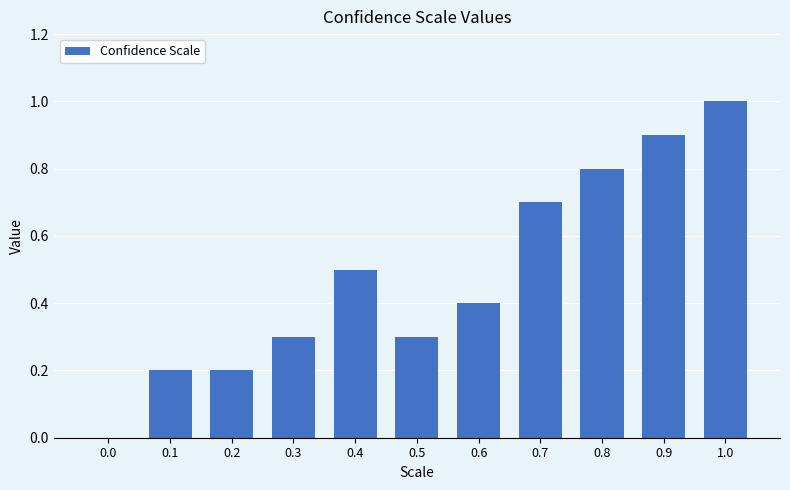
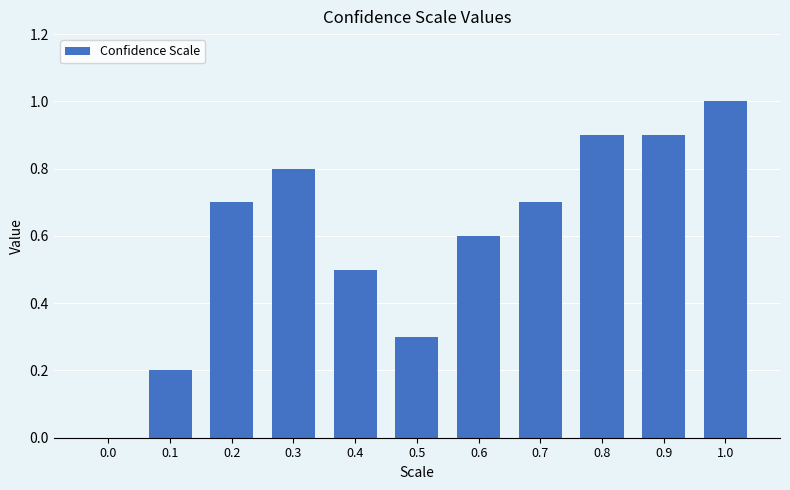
  {
    "0.0": 0.0,
    "0.1": 0.2,
-   "0.2": 0.2,
-   "0.3": 0.3,
+   "0.2": 0.7,
+   "0.3": 0.8,
    "0.4": 0.5,
    "0.5": 0.3,
-   "0.6": 0.4,
+   "0.6": 0.6,
    "0.7": 0.7,
-   "0.8": 0.8,
+   "0.8": 0.9,
    "0.9": 0.9,
    "1.0": 1.0
  }
